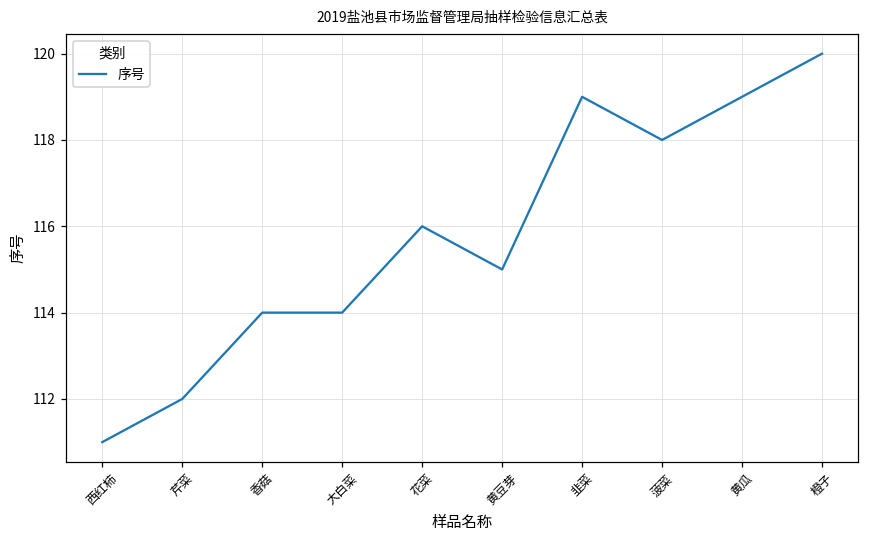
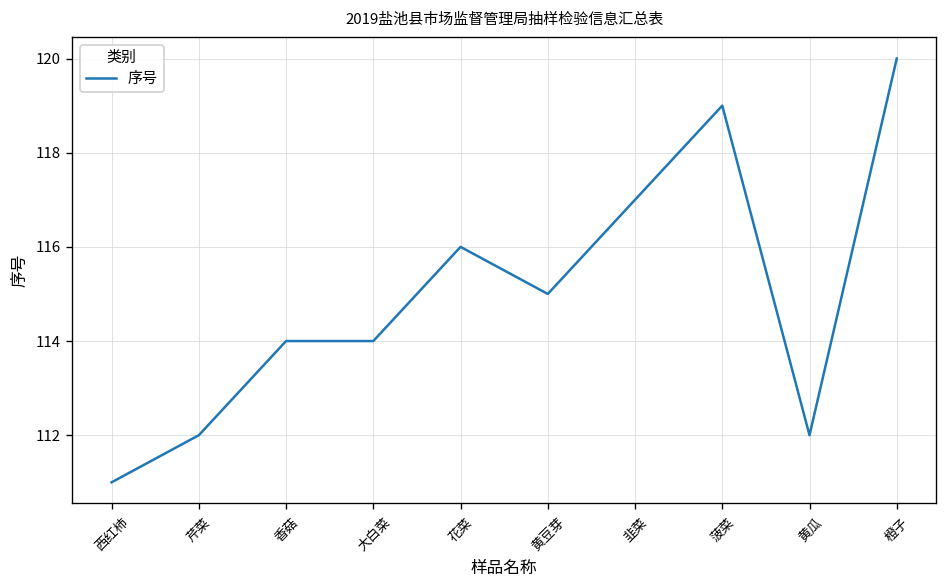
  {
    "西红柿": 111,
    "芹菜": 112,
    "香菇": 114,
    "大白菜": 114,
    "花菜": 116,
    "黄豆芽": 115,
-   "韭菜": 119,
-   "菠菜": 118,
-   "黄瓜": 119,
+   "韭菜": 117,
+   "菠菜": 119,
+   "黄瓜": 112,
    "橙子": 120
  }
